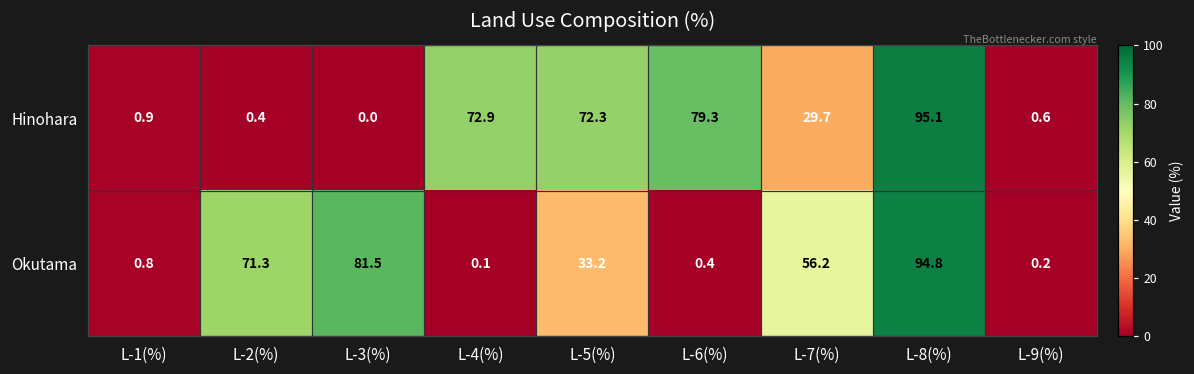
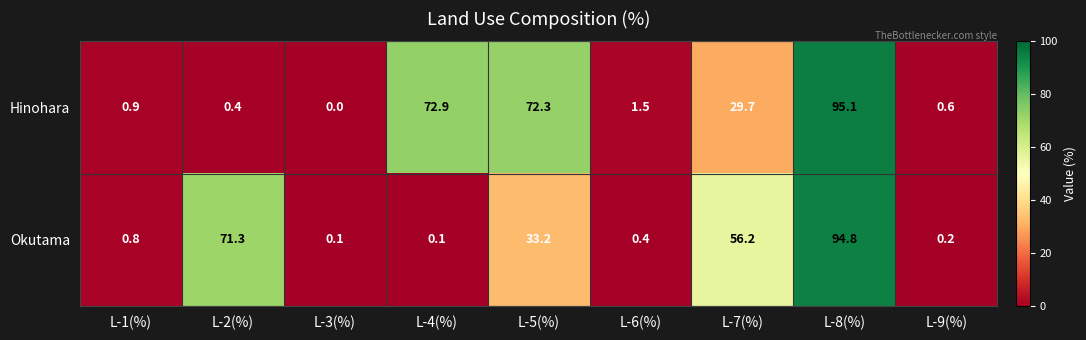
  {
    "Hinohara": {
      "L-1(%)": 0.9,
      "L-2(%)": 0.4,
      "L-3(%)": 0.0,
      "L-4(%)": 72.9,
      "L-5(%)": 72.3,
-     "L-6(%)": 79.3,
+     "L-6(%)": 1.5,
      "L-7(%)": 29.7,
      "L-8(%)": 95.1,
      "L-9(%)": 0.6
    },
    "Okutama": {
      "L-1(%)": 0.8,
      "L-2(%)": 71.3,
-     "L-3(%)": 81.5,
+     "L-3(%)": 0.1,
      "L-4(%)": 0.1,
      "L-5(%)": 33.2,
      "L-6(%)": 0.4,
      "L-7(%)": 56.2,
      "L-8(%)": 94.8,
      "L-9(%)": 0.2
    }
  }
